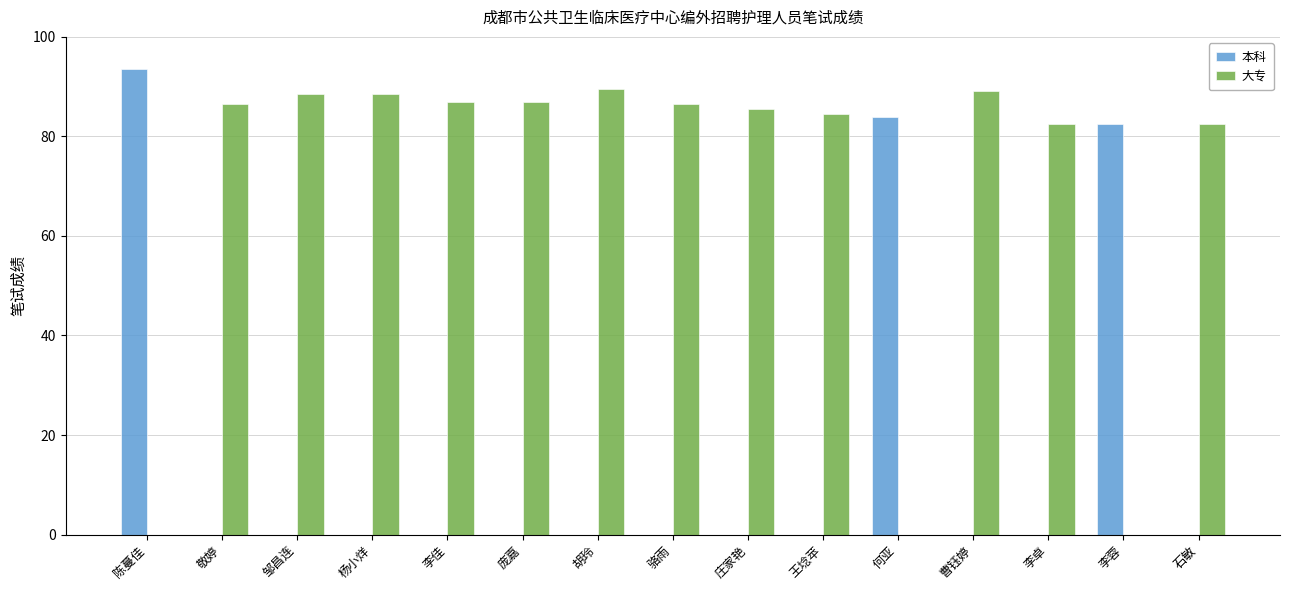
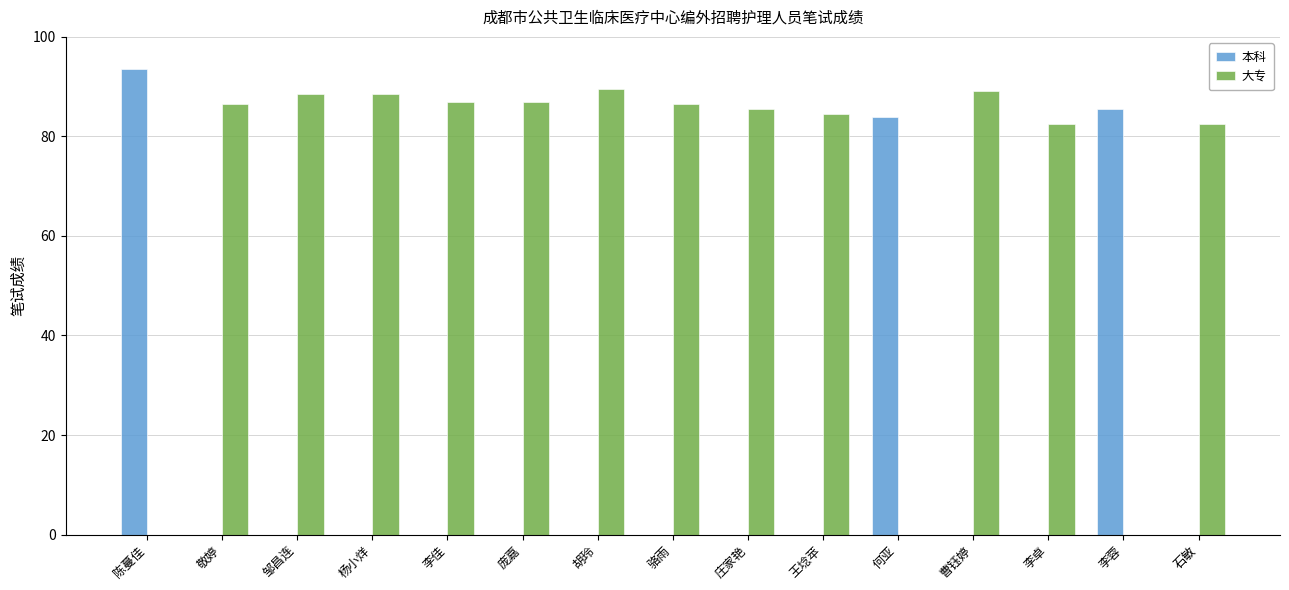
  {
    "本科": {
      "陈蔓佳": 94,
      "敬婷": 0,
      "邹昌连": 0,
      "杨小烊": 0,
      "李佳": 0,
      "庞嘉": 0,
      "胡玲": 0,
      "骆雨": 0,
      "庄家艳": 0,
      "王埝苹": 0,
      "何亚": 84,
      "曹钰婷": 0,
      "李卓": 0,
-     "李蓉": 83,
+     "李蓉": 86,
      "石敏": 0
    },
    "大专": {
      "陈蔓佳": 0,
      "敬婷": 87,
      "邹昌连": 89,
      "杨小烊": 89,
      "李佳": 87,
      "庞嘉": 87,
      "胡玲": 90,
      "骆雨": 87,
      "庄家艳": 86,
      "王埝苹": 85,
      "何亚": 0,
      "曹钰婷": 89,
      "李卓": 83,
      "李蓉": 0,
      "石敏": 83
    }
  }
